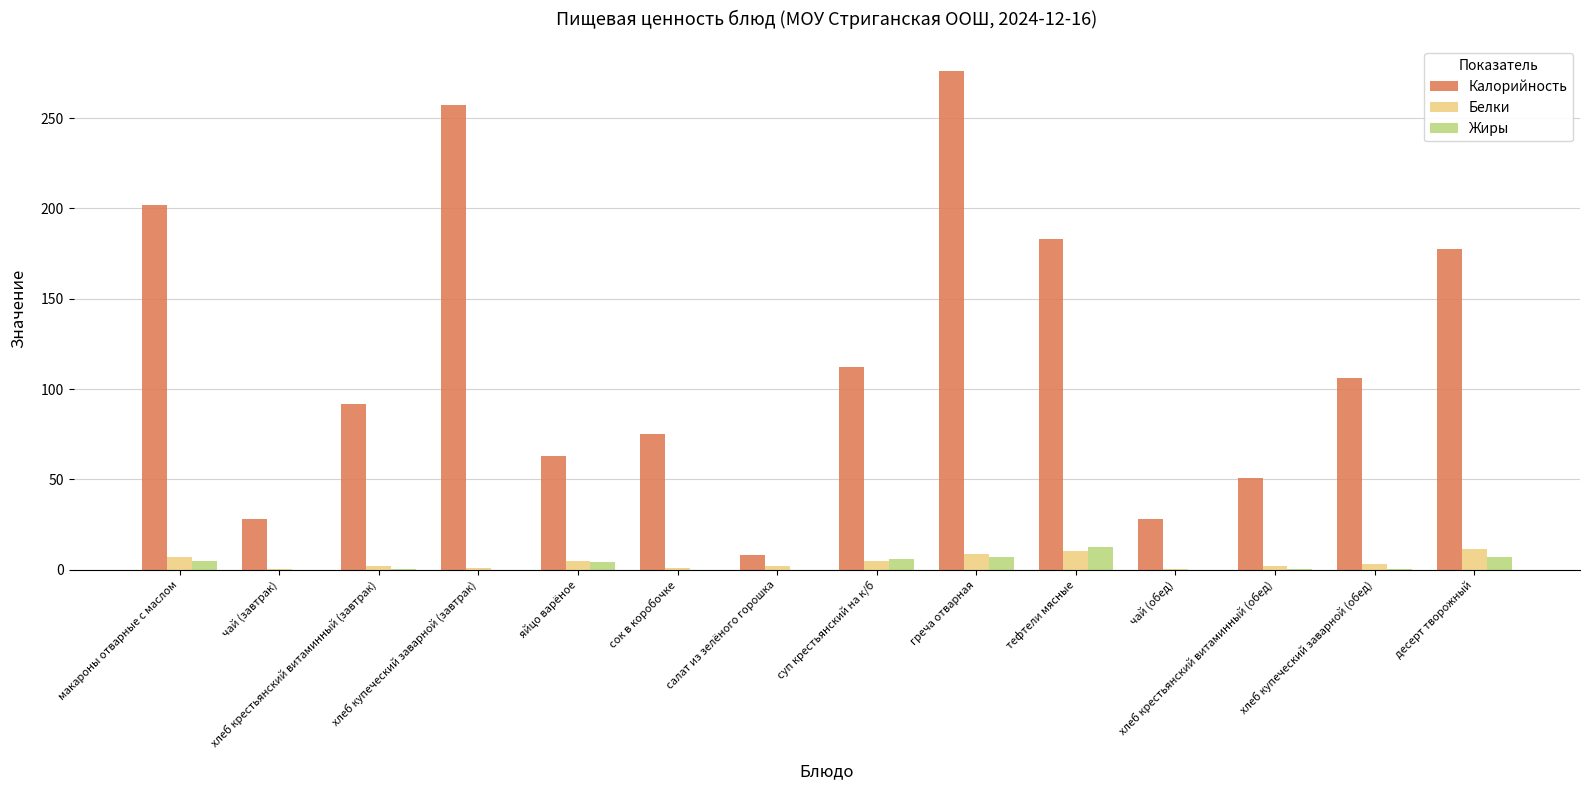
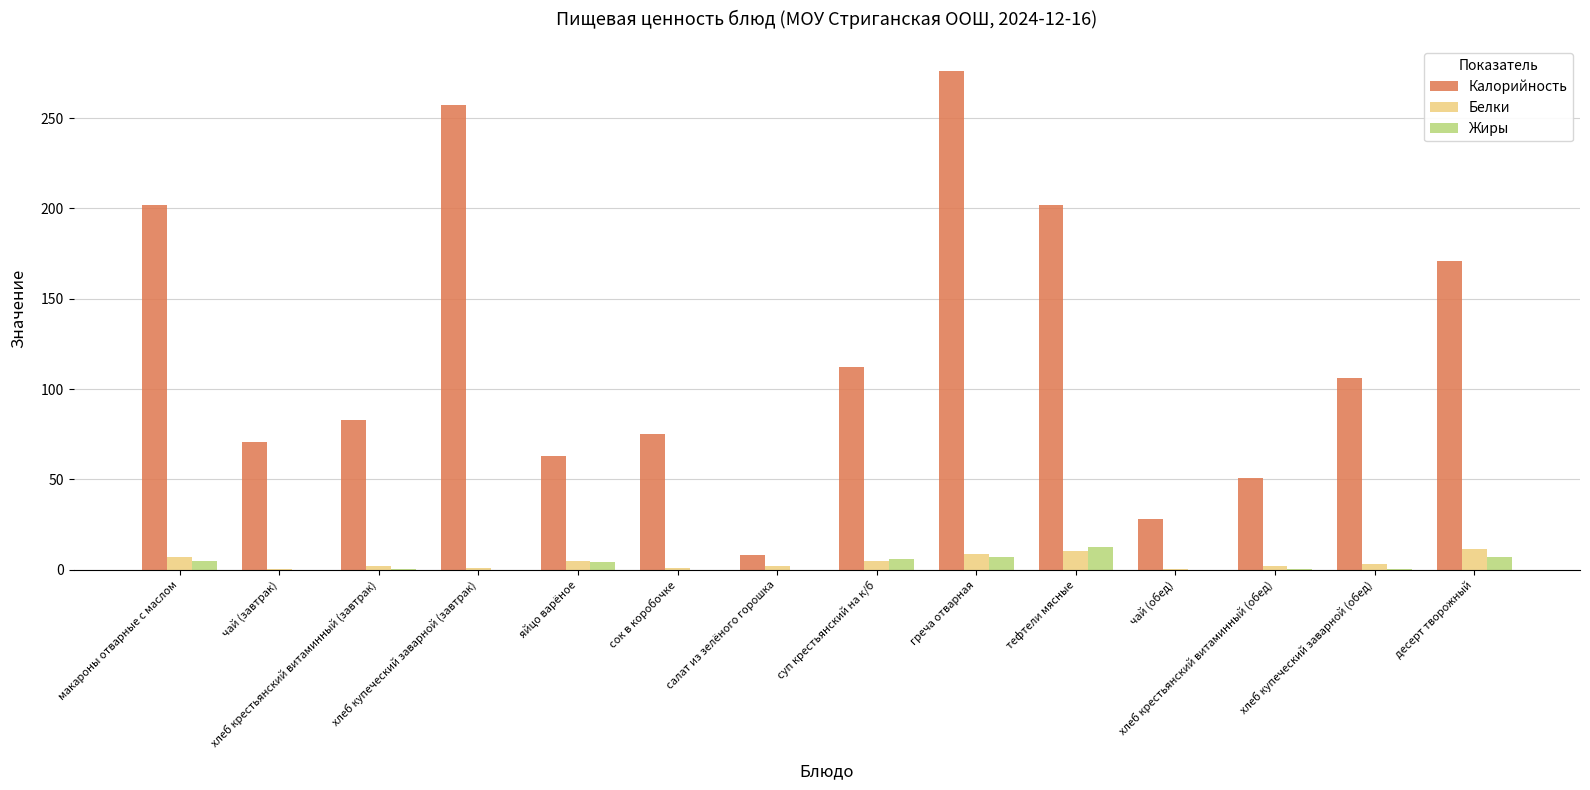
  {
    "Калорийность": {
      "макароны отварные с маслом": 202,
-     "чай (завтрак)": 28,
-     "хлеб крестьянский витаминный (завтрак)": 92,
+     "чай (завтрак)": 71,
+     "хлеб крестьянский витаминный (завтрак)": 83,
      "хлеб купеческий заварной (завтрак)": 257,
      "яйцо варёное": 63,
      "сок в коробочке": 75,
      "салат из зелёного горошка": 8,
      "суп крестьянский на к/б": 112,
      "греча отварная": 276,
-     "тефтели мясные": 183,
+     "тефтели мясные": 202,
      "чай (обед)": 28,
      "хлеб крестьянский витаминный (обед)": 51,
      "хлеб купеческий заварной (обед)": 106,
-     "десерт творожный": 178
+     "десерт творожный": 171
    }
  }
